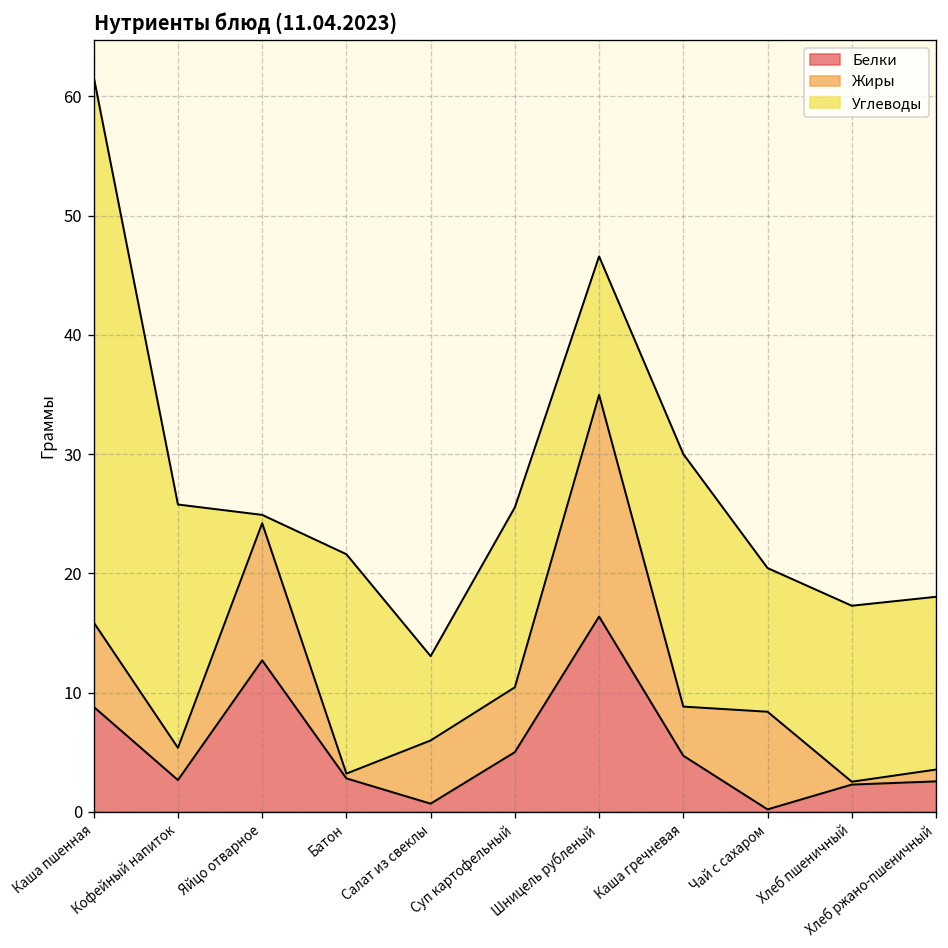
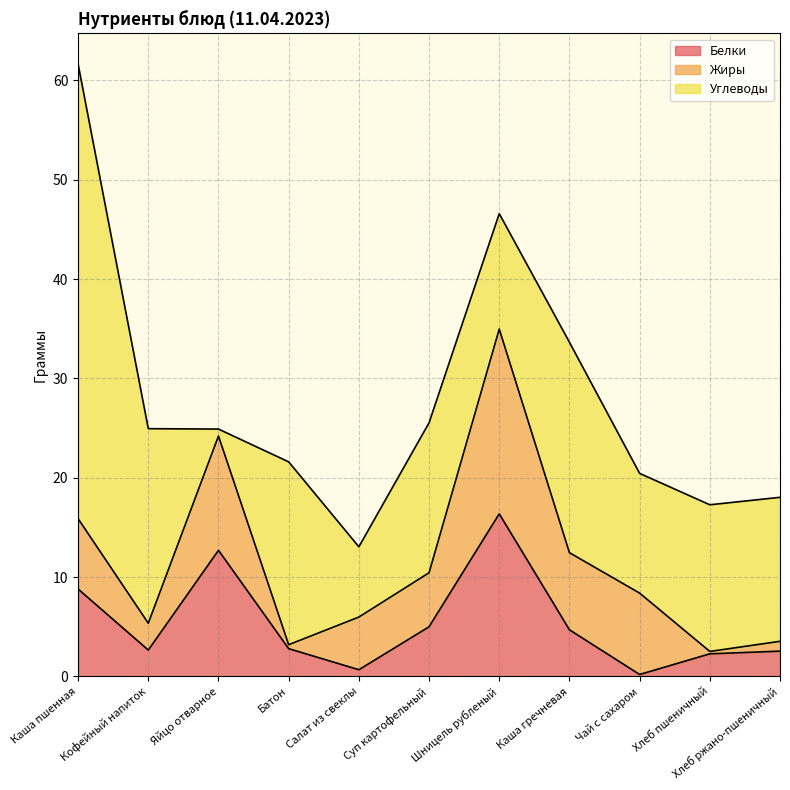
  {
    "Белки": {
      "Каша пшенная": 9,
      "Кофейный напиток": 3,
      "Яйцо отварное": 13,
      "Батон": 3,
      "Салат из свеклы": 1,
      "Суп картофельный": 5,
      "Шницель рубленый": 16,
      "Каша гречневая": 5,
      "Чай с сахаром": 0,
      "Хлеб ржано-пшеничный": 3
    },
    "Жиры": {
      "Каша пшенная": 7,
      "Кофейный напиток": 3,
      "Яйцо отварное": 12,
      "Батон": 0,
      "Салат из свеклы": 5,
      "Суп картофельный": 5,
      "Шницель рубленый": 19,
-     "Каша гречневая": 4,
+     "Каша гречневая": 8,
      "Чай с сахаром": 8,
      "Хлеб ржано-пшеничный": 1
    },
    "Углеводы": {
      "Каша пшенная": 46,
-     "Кофейный напиток": 20.4,
+     "Кофейный напиток": 19.6,
      "Яйцо отварное": 1,
      "Батон": 18,
      "Салат из свеклы": 7,
      "Суп картофельный": 15,
      "Шницель рубленый": 12,
      "Каша гречневая": 21,
      "Чай с сахаром": 12,
      "Хлеб пшеничный": 15,
      "Хлеб ржано-пшеничный": 14
    }
  }
